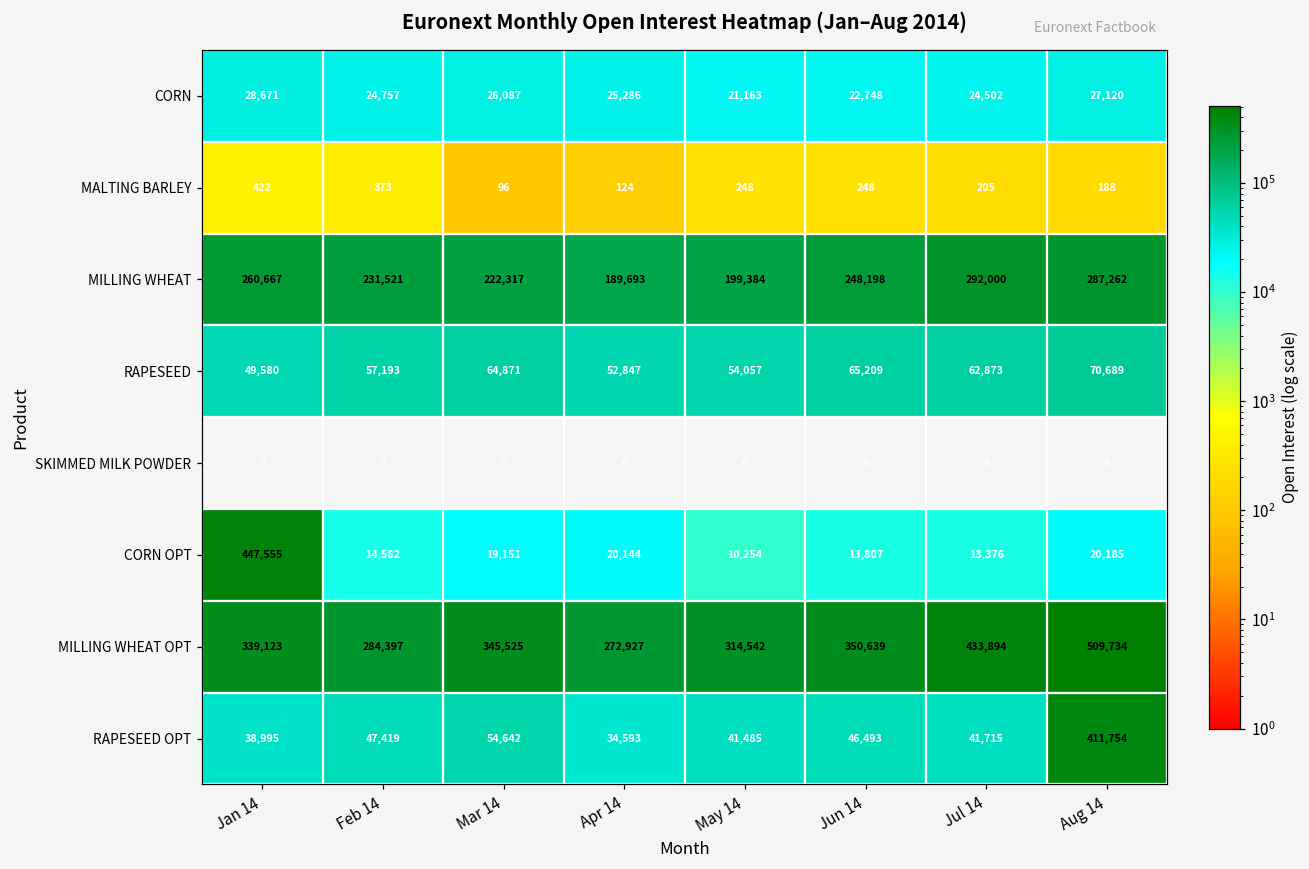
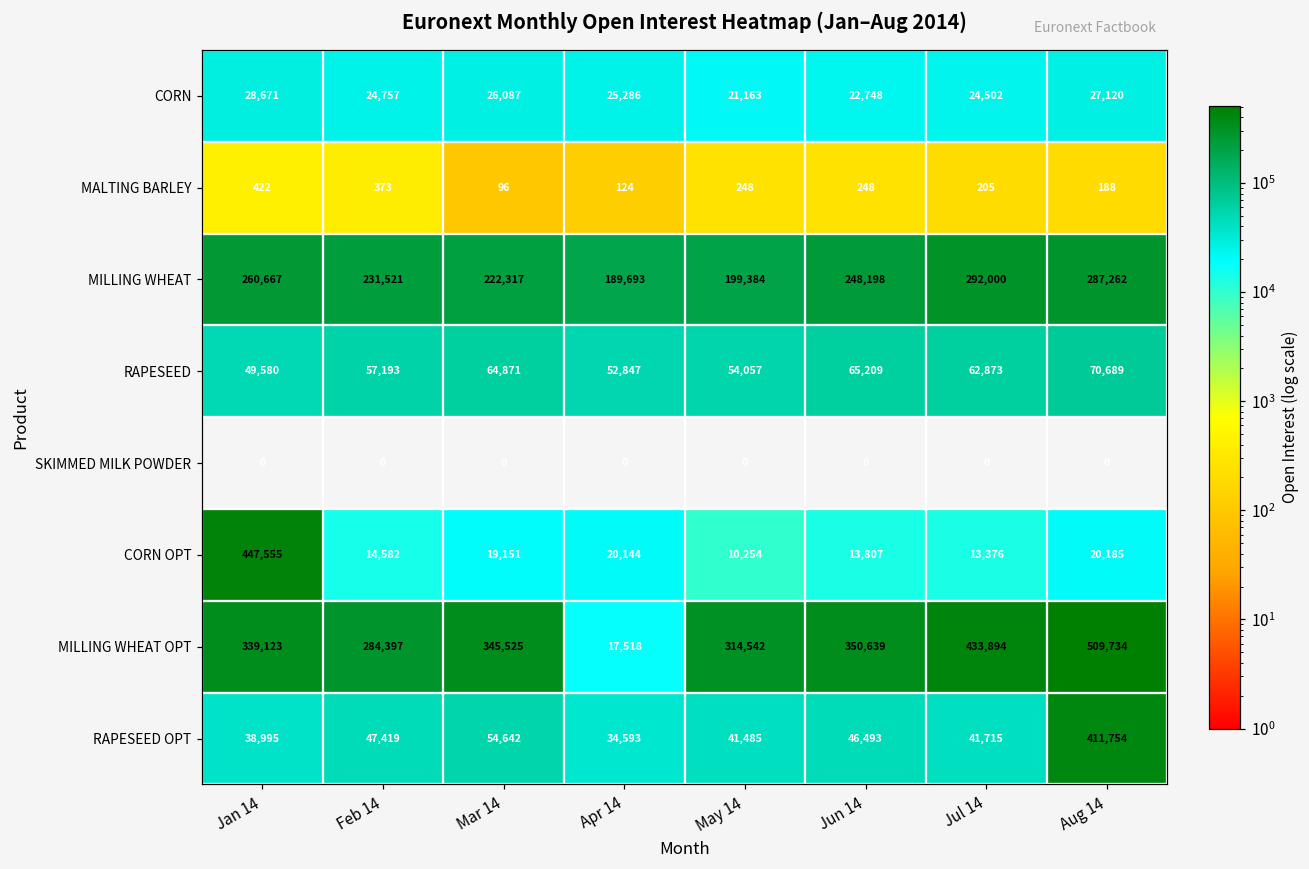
  {
    "CORN": {
      "Jan 14": "28,671",
      "Feb 14": "24,757",
      "Mar 14": "26,087",
      "Apr 14": "25,286",
      "May 14": "21,163",
      "Jun 14": "22,748",
      "Jul 14": "24,502",
      "Aug 14": "27,120"
    },
    "MALTING BARLEY": {
      "Jan 14": "422",
      "Feb 14": "373",
      "Mar 14": "96",
      "Apr 14": "124",
      "May 14": "248",
      "Jun 14": "248",
      "Jul 14": "205",
      "Aug 14": "188"
    },
    "MILLING WHEAT": {
      "Jan 14": "260,667",
      "Feb 14": "231,521",
      "Mar 14": "222,317",
      "Apr 14": "189,693",
      "May 14": "199,384",
      "Jun 14": "248,198",
      "Jul 14": "292,000",
      "Aug 14": "287,262"
    },
    "RAPESEED": {
      "Jan 14": "49,580",
      "Feb 14": "57,193",
      "Mar 14": "64,871",
      "Apr 14": "52,847",
      "May 14": "54,057",
      "Jun 14": "65,209",
      "Jul 14": "62,873",
      "Aug 14": "70,689"
    },
    "CORN OPT": {
      "Jan 14": "447,555",
      "Feb 14": "14,582",
      "Mar 14": "19,151",
      "Apr 14": "20,144",
      "May 14": "10,254",
      "Jun 14": "13,807",
      "Jul 14": "13,376",
      "Aug 14": "20,185"
    },
    "MILLING WHEAT OPT": {
      "Jan 14": "339,123",
      "Feb 14": "284,397",
      "Mar 14": "345,525",
-     "Apr 14": "272,927",
+     "Apr 14": "17,518",
      "May 14": "314,542",
      "Jun 14": "350,639",
      "Jul 14": "433,894",
      "Aug 14": "509,734"
    },
    "RAPESEED OPT": {
      "Jan 14": "38,995",
      "Feb 14": "47,419",
      "Mar 14": "54,642",
      "Apr 14": "34,593",
      "May 14": "41,485",
      "Jun 14": "46,493",
      "Jul 14": "41,715",
      "Aug 14": "411,754"
    }
  }
